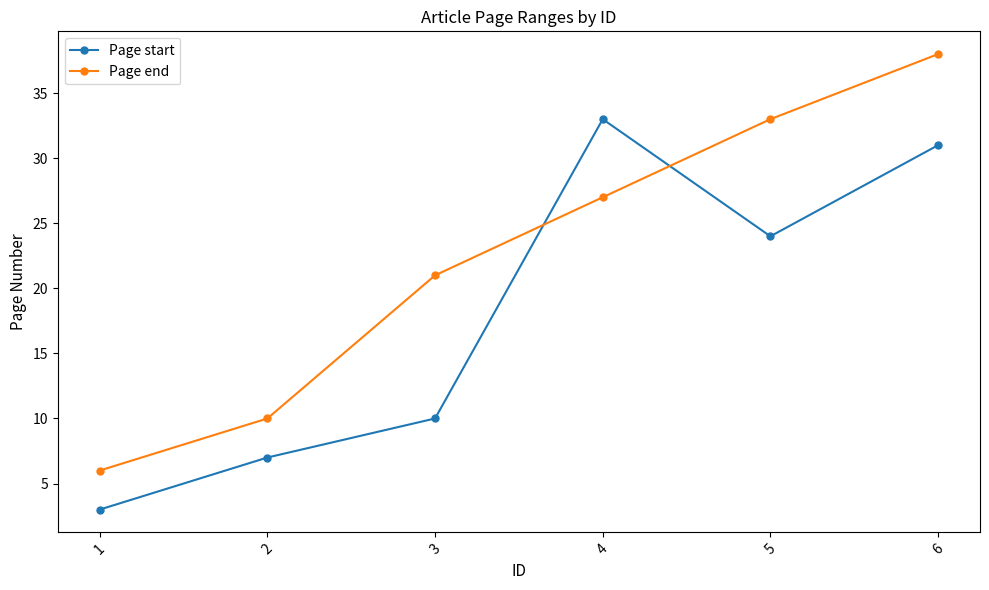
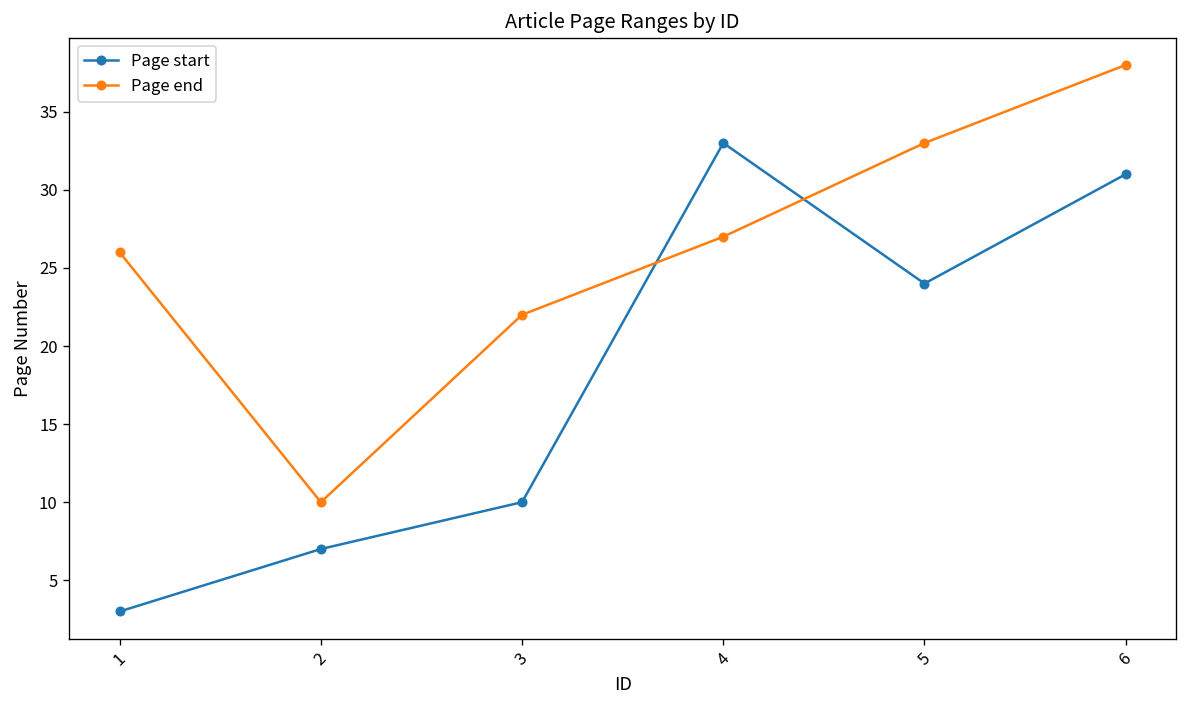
  {
    "Page start": {
      "1": 3,
      "2": 7,
      "3": 10,
      "4": 33,
      "5": 24,
      "6": 31
    },
    "Page end": {
-     "1": 6,
+     "1": 26,
      "2": 10,
-     "3": 21,
+     "3": 22,
      "4": 27,
      "5": 33,
      "6": 38
    }
  }
